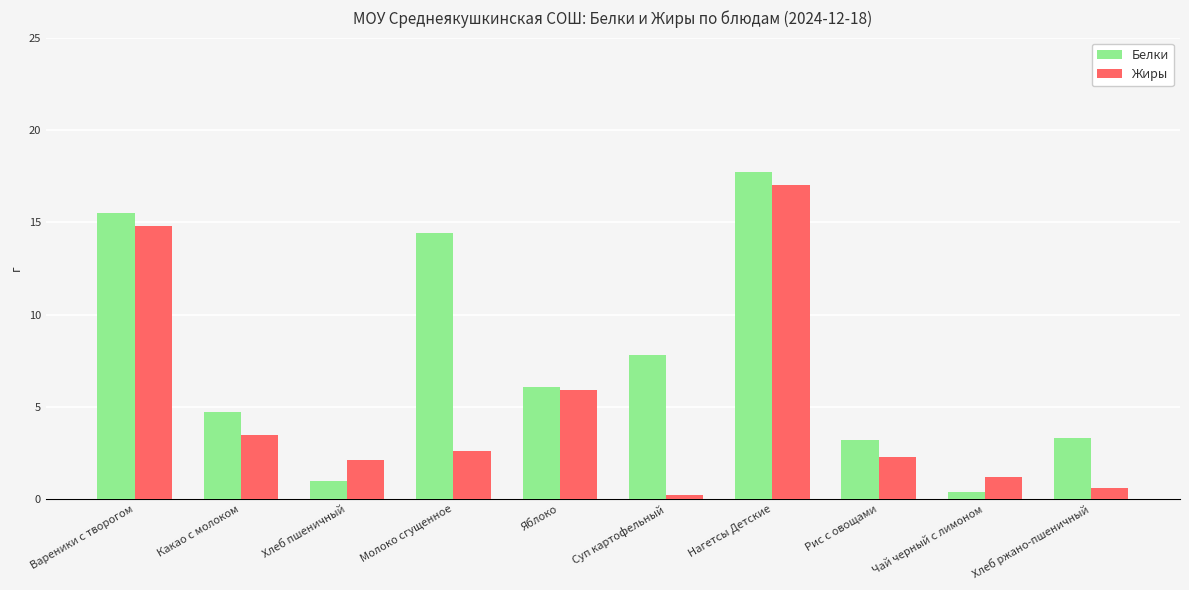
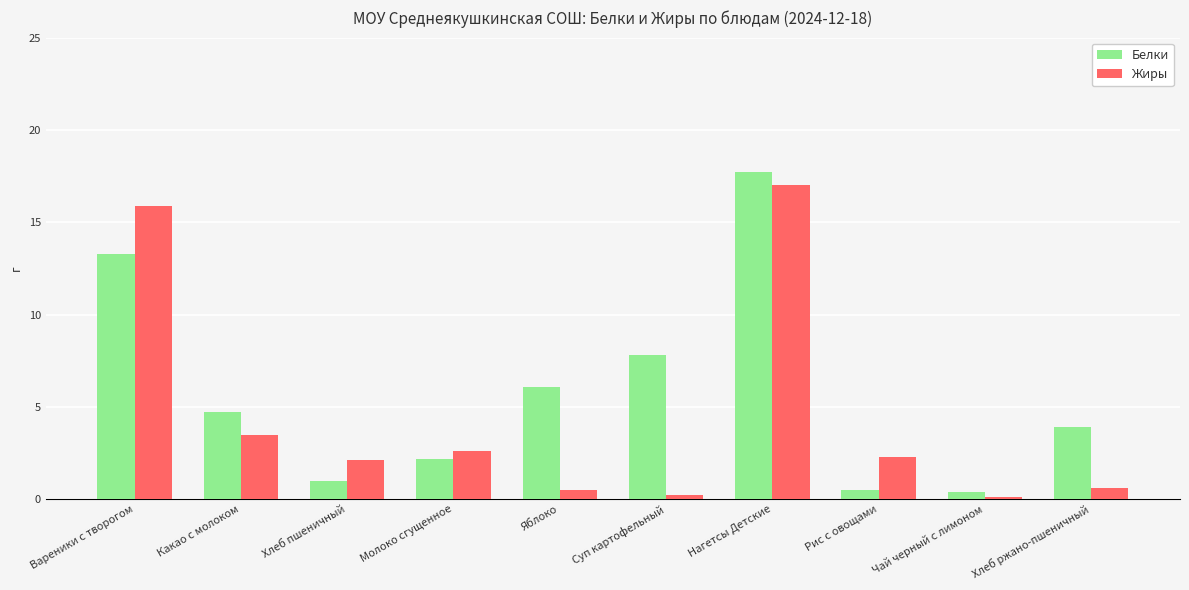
  {
    "Белки": {
-     "Вареники с творогом": 15.5,
+     "Вареники с творогом": 13.3,
      "Какао с молоком": 4.7,
      "Хлеб пшеничный": 1.0,
-     "Молоко сгущенное": 14.4,
+     "Молоко сгущенное": 2.2,
      "Яблоко": 6.1,
      "Суп картофельный": 7.8,
      "Нагетсы Детские": 17.7,
-     "Рис с овощами": 3.2,
+     "Рис с овощами": 0.5,
      "Чай черный с лимоном": 0.4,
-     "Хлеб ржано-пшеничный": 3.3
+     "Хлеб ржано-пшеничный": 3.9
    },
    "Жиры": {
-     "Вареники с творогом": 14.8,
+     "Вареники с творогом": 15.9,
      "Какао с молоком": 3.5,
      "Хлеб пшеничный": 2.1,
      "Молоко сгущенное": 2.6,
-     "Яблоко": 5.9,
+     "Яблоко": 0.5,
      "Суп картофельный": 0.2,
      "Нагетсы Детские": 17.0,
      "Рис с овощами": 2.3,
-     "Чай черный с лимоном": 1.2,
+     "Чай черный с лимоном": 0.1,
      "Хлеб ржано-пшеничный": 0.6
    }
  }
